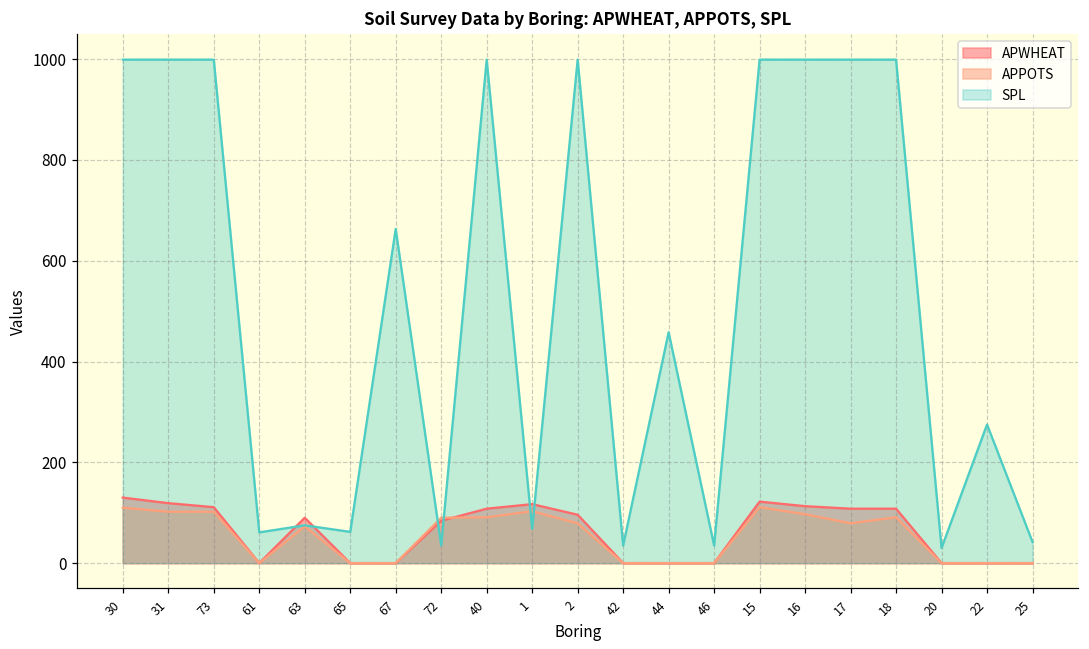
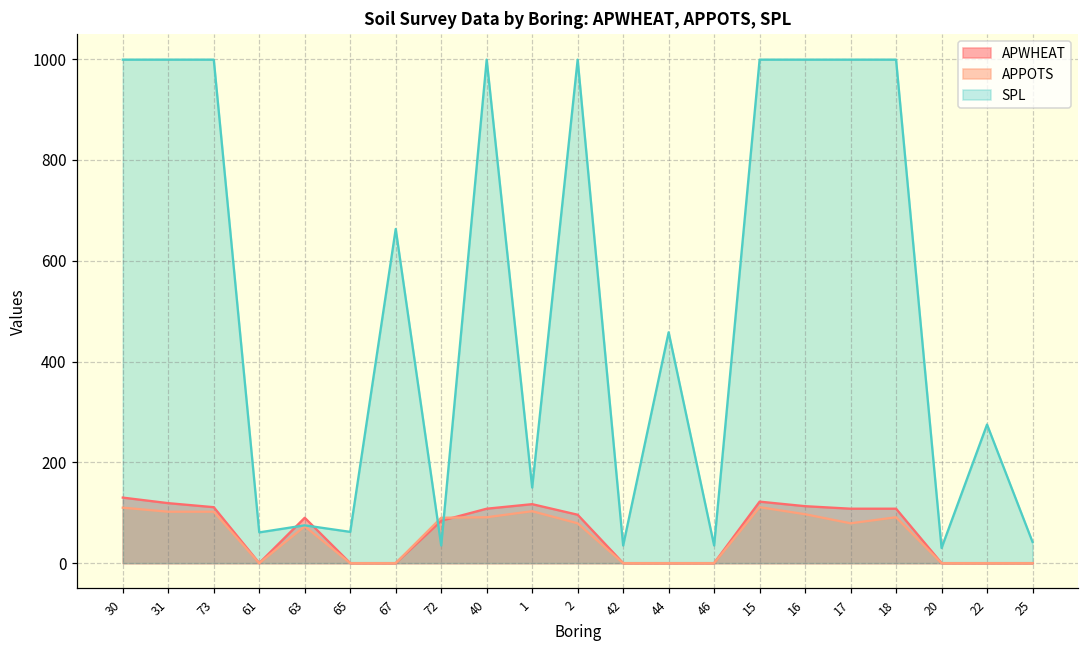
  {
    "SPL": {
      "30": 1000,
      "31": 1000,
      "73": 1000,
      "61": 60,
      "65": 60,
      "67": 660,
      "72": 40,
      "40": 1000,
-     "1": 70,
+     "1": 150,
      "2": 1000,
      "42": 40,
      "44": 460,
      "46": 40,
      "15": 1000,
      "16": 1000,
      "17": 1000,
      "18": 1000,
      "20": 30,
      "22": 280,
      "25": 40
    }
  }
